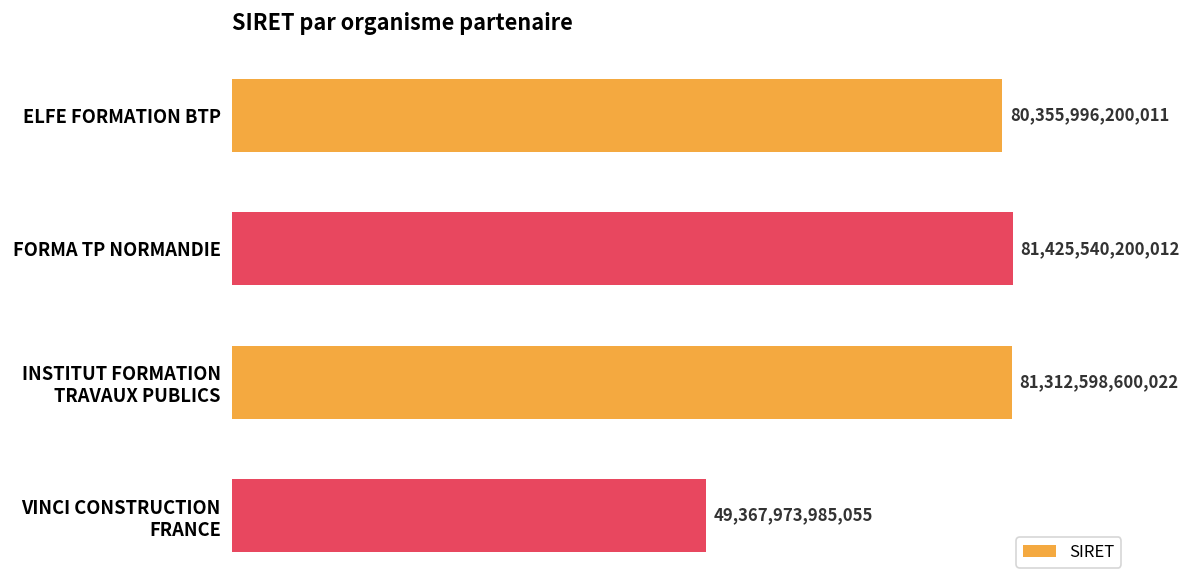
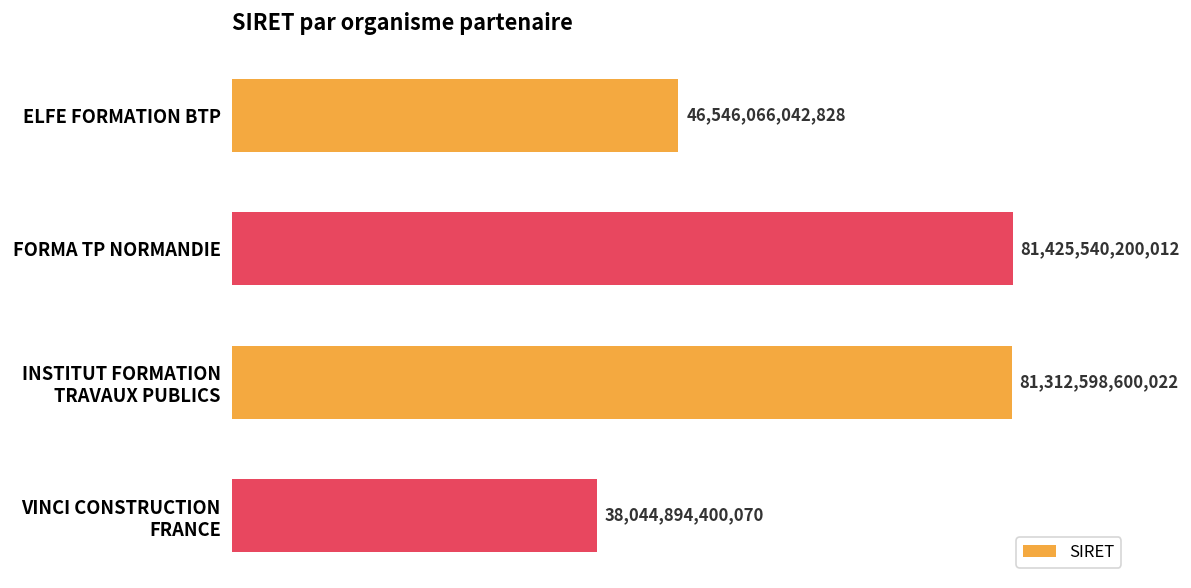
  {
-   "ELFE FORMATION BTP": "80,355,996,200,011",
+   "ELFE FORMATION BTP": "46,546,066,042,828",
    "FORMA TP NORMANDIE": "81,425,540,200,012",
    "INSTITUT FORMATION TRAVAUX PUBLICS": "81,312,598,600,022",
-   "VINCI CONSTRUCTION FRANCE": "49,367,973,985,055"
+   "VINCI CONSTRUCTION FRANCE": "38,044,894,400,070"
  }
